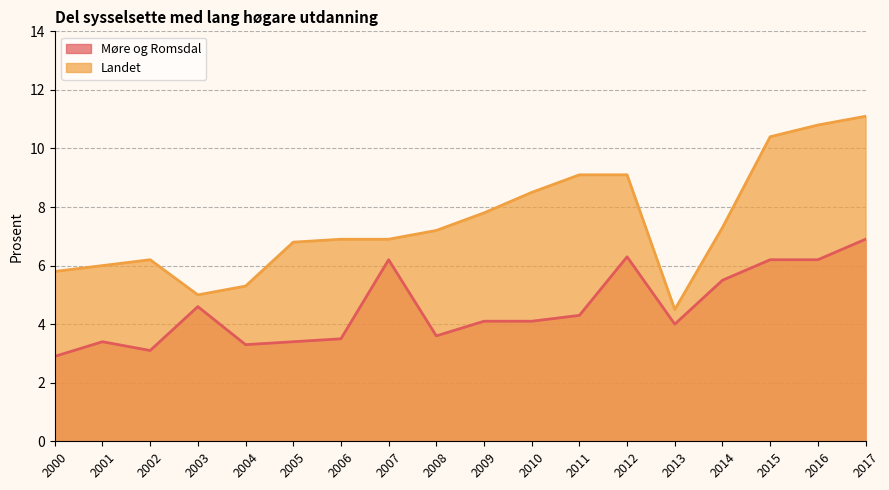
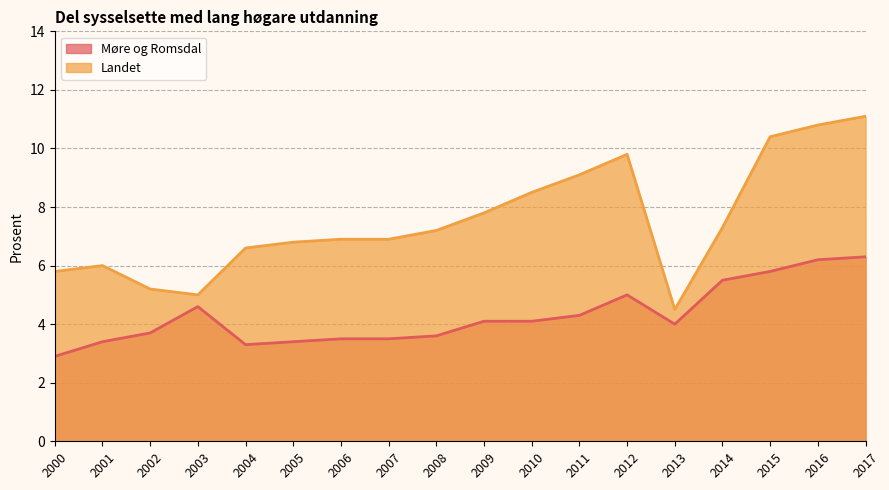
  {
    "Møre og Romsdal": {
      "2000": 2.9,
      "2001": 3.4,
-     "2002": 3.1,
+     "2002": 3.7,
      "2003": 4.6,
      "2004": 3.3,
      "2005": 3.4,
      "2006": 3.5,
-     "2007": 6.2,
+     "2007": 3.5,
      "2008": 3.6,
      "2009": 4.1,
      "2010": 4.1,
      "2011": 4.3,
-     "2012": 6.3,
+     "2012": 5.0,
      "2013": 4.0,
      "2014": 5.5,
-     "2015": 6.2,
+     "2015": 5.8,
      "2016": 6.2,
-     "2017": 6.9
+     "2017": 6.3
    },
    "Landet": {
      "2000": 5.8,
      "2001": 6.0,
-     "2002": 6.2,
+     "2002": 5.2,
      "2003": 5.0,
-     "2004": 5.3,
+     "2004": 6.6,
      "2005": 6.8,
      "2006": 6.9,
      "2007": 6.9,
      "2008": 7.2,
      "2009": 7.8,
      "2010": 8.5,
      "2011": 9.1,
-     "2012": 9.1,
+     "2012": 9.8,
      "2013": 4.5,
      "2014": 7.3,
      "2015": 10.4,
      "2016": 10.8,
      "2017": 11.1
    }
  }
